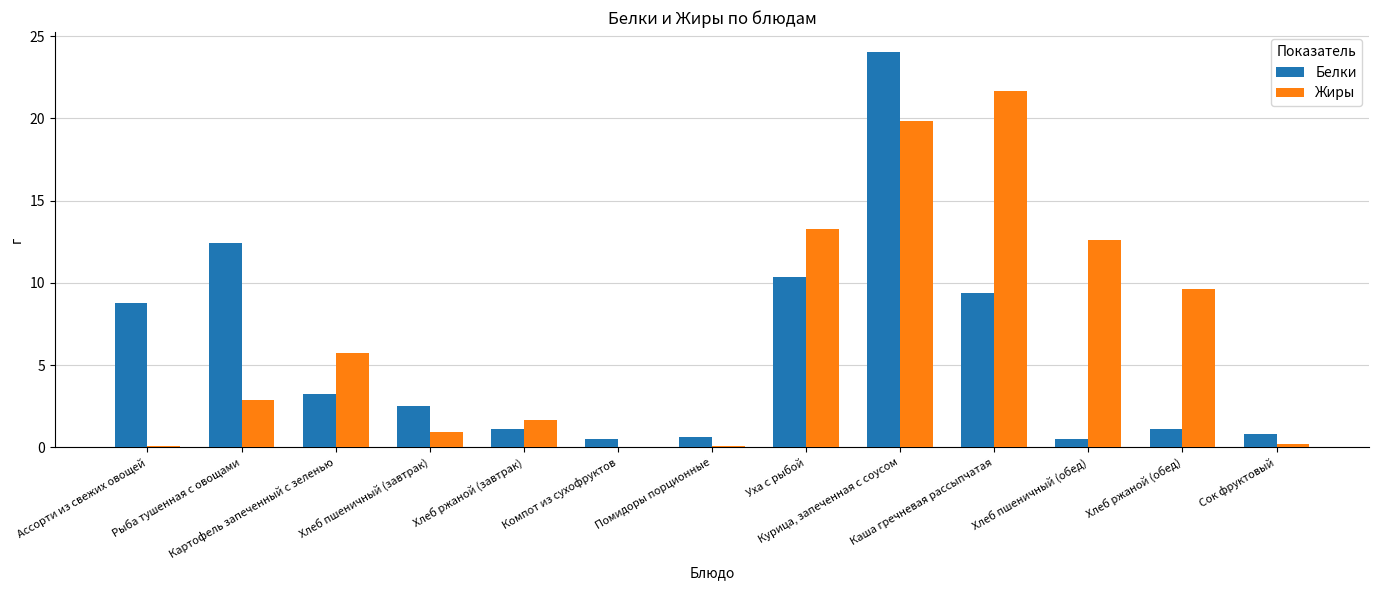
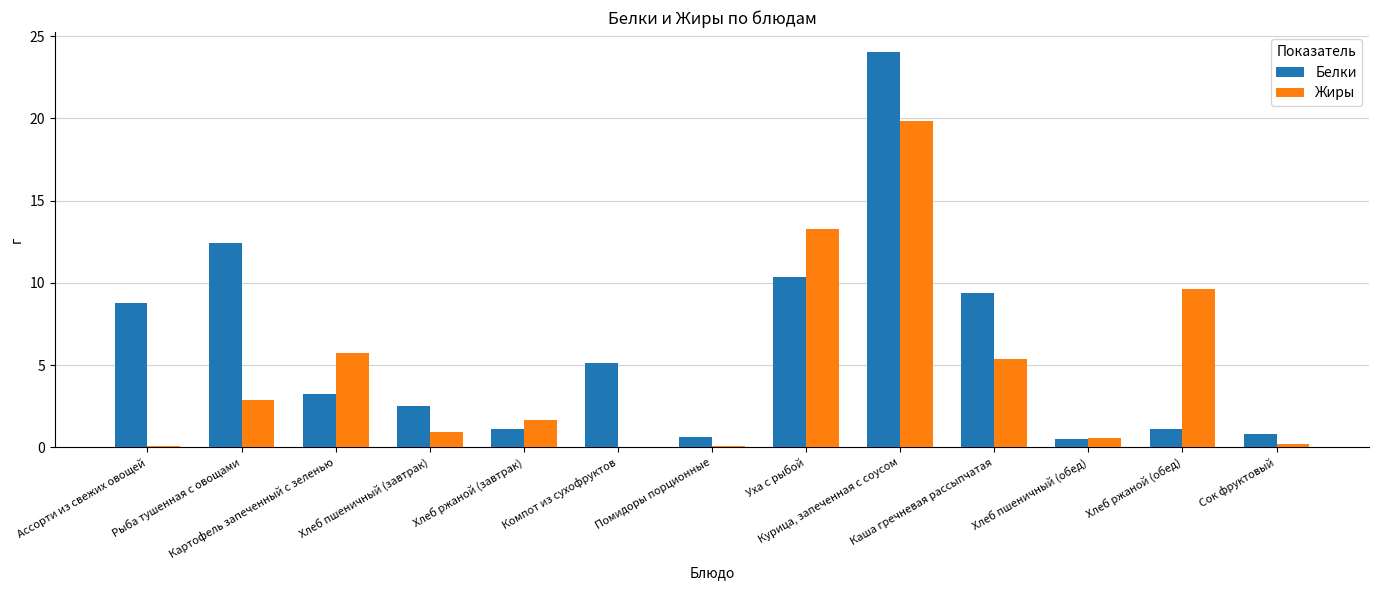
  {
    "Белки": {
      "Ассорти из свежих овощей": 8.8,
      "Рыба тушенная с овощами": 12.4,
      "Картофель запеченный с зеленью": 3.2,
      "Хлеб пшеничный (завтрак)": 2.5,
      "Хлеб ржаной (завтрак)": 1.1,
-     "Компот из сухофруктов": 0.5,
+     "Компот из сухофруктов": 5.1,
      "Помидоры порционные": 0.6,
      "Уха с рыбой": 10.3,
      "Курица, запеченная с соусом": 24.0,
      "Каша гречневая рассыпчатая": 9.4,
      "Хлеб пшеничный (обед)": 0.5,
      "Хлеб ржаной (обед)": 1.1,
      "Сок фруктовый": 0.8
    },
    "Жиры": {
      "Рыба тушенная с овощами": 2.9,
      "Картофель запеченный с зеленью": 5.8,
      "Хлеб пшеничный (завтрак)": 1.0,
      "Хлеб ржаной (завтрак)": 1.7,
      "Компот из сухофруктов": 0.0,
      "Уха с рыбой": 13.3,
      "Курица, запеченная с соусом": 19.8,
-     "Каша гречневая рассыпчатая": 21.6,
-     "Хлеб пшеничный (обед)": 12.6,
+     "Каша гречневая рассыпчатая": 5.4,
+     "Хлеб пшеничный (обед)": 0.5,
      "Хлеб ржаной (обед)": 9.6,
      "Сок фруктовый": 0.2
    }
  }
